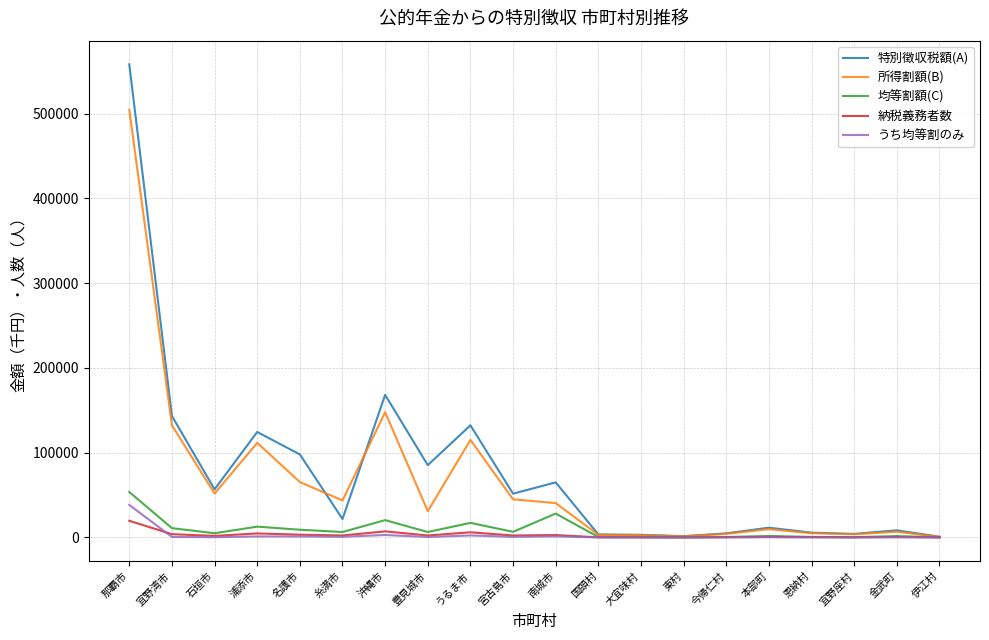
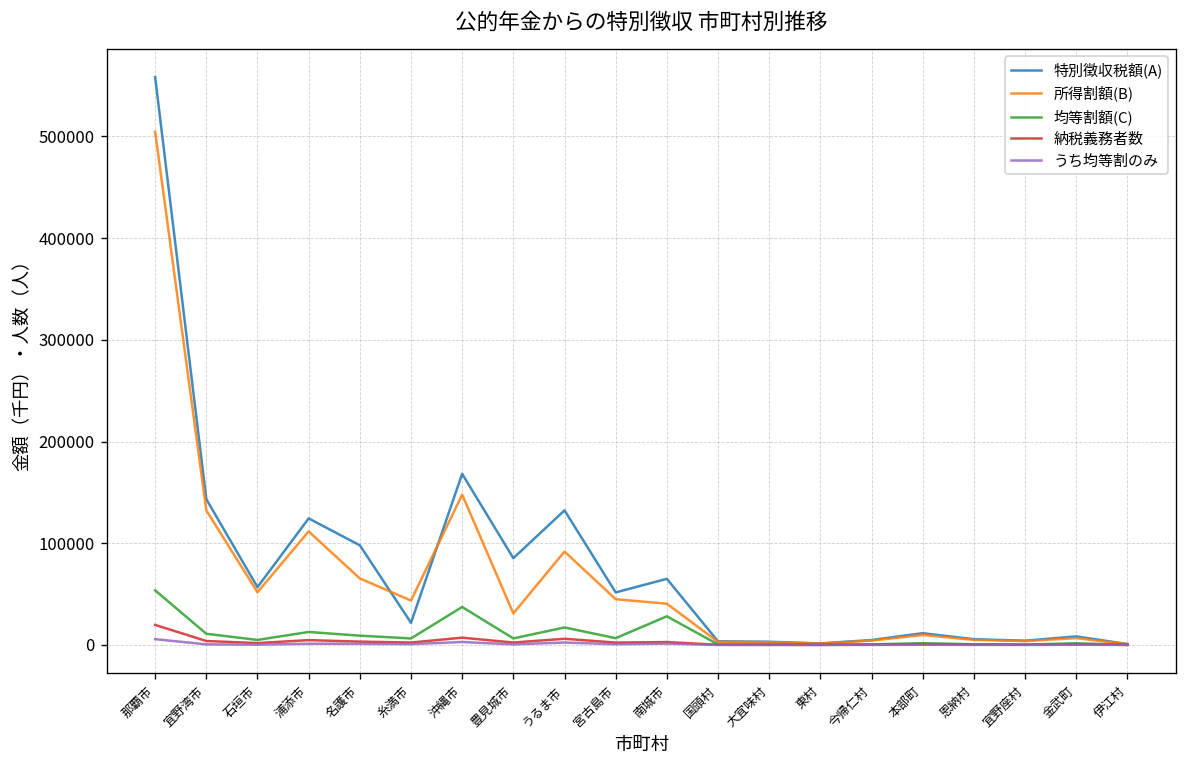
  {
    "特別徴収税額(A)": {
      "那覇市": 560000,
      "宜野湾市": 140000,
      "石垣市": 60000,
      "浦添市": 120000,
      "名護市": 100000,
      "糸満市": 20000,
      "沖縄市": 170000,
      "豊見城市": 90000,
      "うるま市": 130000,
      "宮古島市": 50000,
      "南城市": 70000
    },
    "所得割額(B)": {
      "那覇市": 500000,
      "宜野湾市": 130000,
      "石垣市": 50000,
      "浦添市": 110000,
      "名護市": 70000,
      "糸満市": 40000,
      "沖縄市": 150000,
      "豊見城市": 30000,
-     "うるま市": 120000,
+     "うるま市": 90000,
      "宮古島市": 50000,
      "南城市": 40000
    },
    "均等割額(C)": {
      "那覇市": 50000,
      "宜野湾市": 10000,
      "石垣市": 0,
      "浦添市": 10000,
      "名護市": 10000,
      "糸満市": 10000,
-     "沖縄市": 20000,
+     "沖縄市": 40000,
      "豊見城市": 10000,
      "うるま市": 20000,
      "宮古島市": 10000,
      "南城市": 30000
    },
    "納税義務者数": {
      "那覇市": 20000,
      "宜野湾市": 0,
      "浦添市": 0,
      "沖縄市": 10000,
      "うるま市": 10000
    },
    "うち均等割のみ": {
-     "那覇市": 40000,
+     "那覇市": 10000,
      "宜野湾市": 0,
      "浦添市": 0,
      "沖縄市": 0,
      "うるま市": 0
    }
  }
